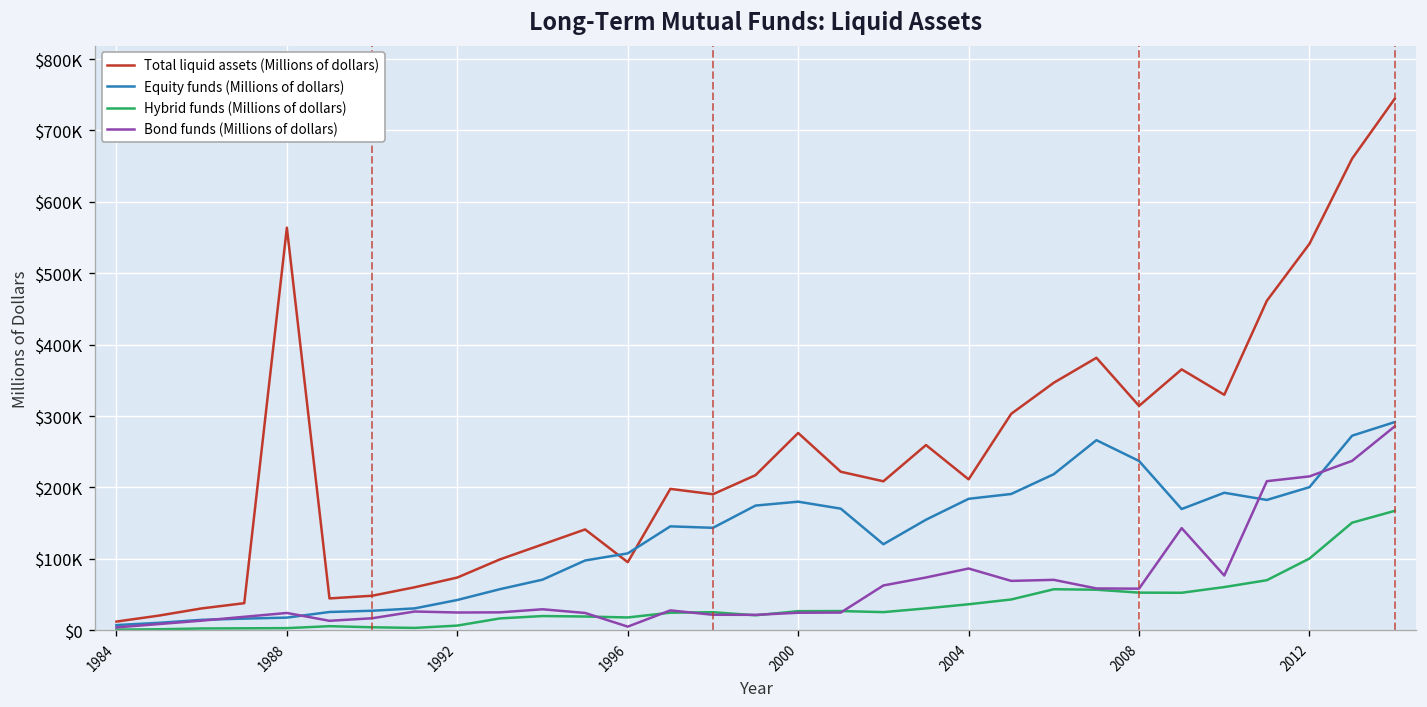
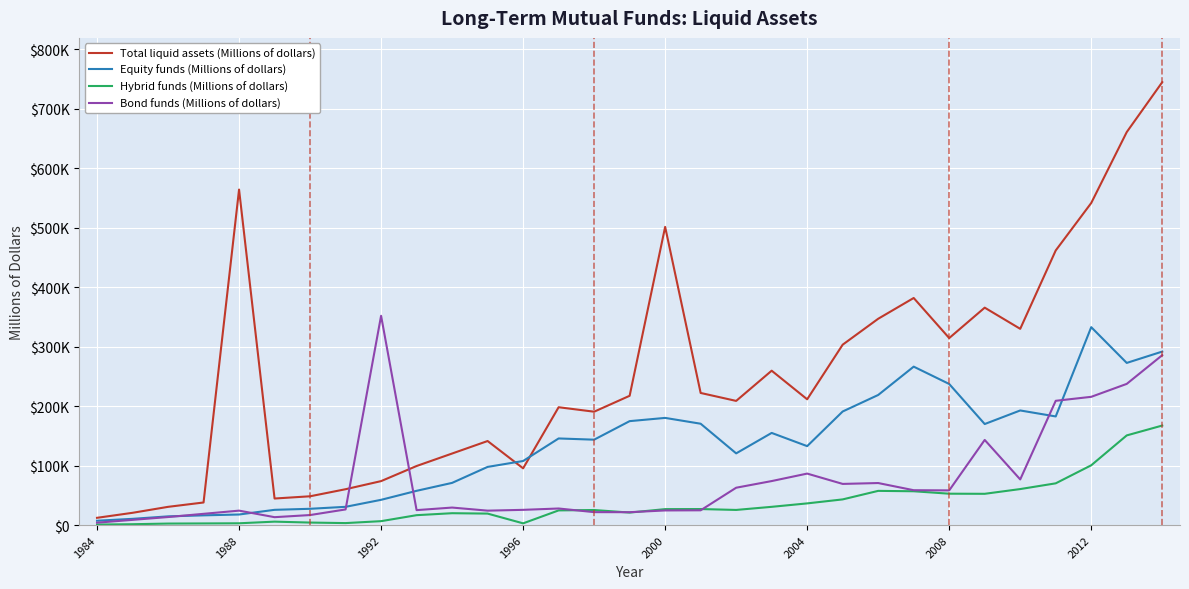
  {
    "Total liquid assets (Millions of dollars)": {
      "1984": "$10000",
      "1988": "$560000",
      "1992": "$70000",
      "1996": "$100000",
-     "2000": "$280000",
+     "2000": "$500000",
      "2004": "$210000",
      "2008": "$310000",
      "2012": "$540000"
    },
    "Equity funds (Millions of dollars)": {
      "1988": "$20000",
      "1992": "$40000",
      "1996": "$110000",
      "2000": "$180000",
-     "2004": "$180000",
+     "2004": "$130000",
      "2008": "$240000",
-     "2012": "$200000"
+     "2012": "$330000"
    },
    "Hybrid funds (Millions of dollars)": {
      "1988": "$0",
      "1992": "$10000",
-     "1996": "$20000",
+     "1996": "$0",
      "2004": "$40000",
      "2008": "$50000",
      "2012": "$100000"
    },
    "Bond funds (Millions of dollars)": {
      "1988": "$20000",
-     "1992": "$20000",
-     "1996": "$10000",
+     "1992": "$350000",
+     "1996": "$30000",
      "2004": "$90000",
      "2008": "$60000",
      "2012": "$220000"
    }
  }
